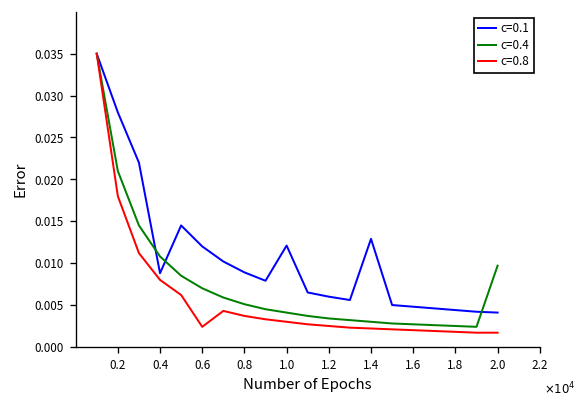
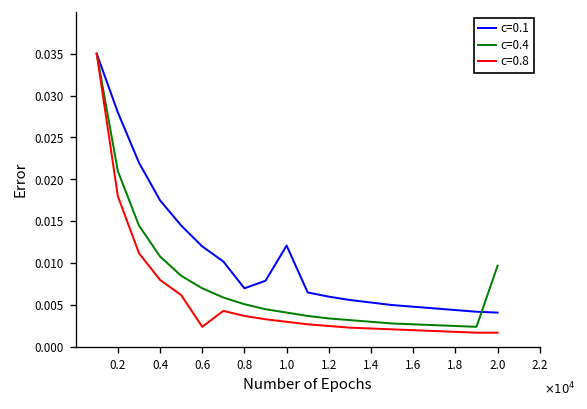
  {
    "c=0.1": {
      "0.2": 0.028,
-     "0.4": 0.009,
+     "0.4": 0.018,
      "0.6": 0.012,
-     "0.8": 0.009,
+     "0.8": 0.007,
      "1.0": 0.012,
      "1.2": 0.006,
-     "1.4": 0.013,
+     "1.4": 0.005,
      "1.6": 0.005,
      "1.8": 0.004,
      "2.0": 0.004
    },
    "c=0.4": {
      "0.2": 0.021,
      "0.4": 0.011,
      "0.6": 0.007,
      "0.8": 0.005,
      "1.0": 0.004,
      "1.2": 0.003,
      "1.4": 0.003,
      "1.6": 0.003,
      "1.8": 0.003,
      "2.0": 0.010
    },
    "c=0.8": {
      "0.2": 0.018,
      "0.4": 0.008,
      "0.6": 0.002,
      "0.8": 0.004,
      "1.0": 0.003,
      "1.2": 0.003,
      "1.4": 0.002,
      "1.6": 0.002,
      "1.8": 0.002,
      "2.0": 0.002
    }
  }
